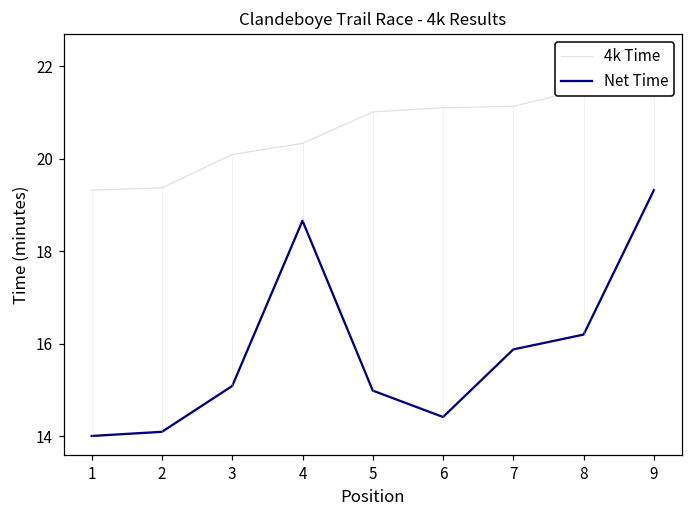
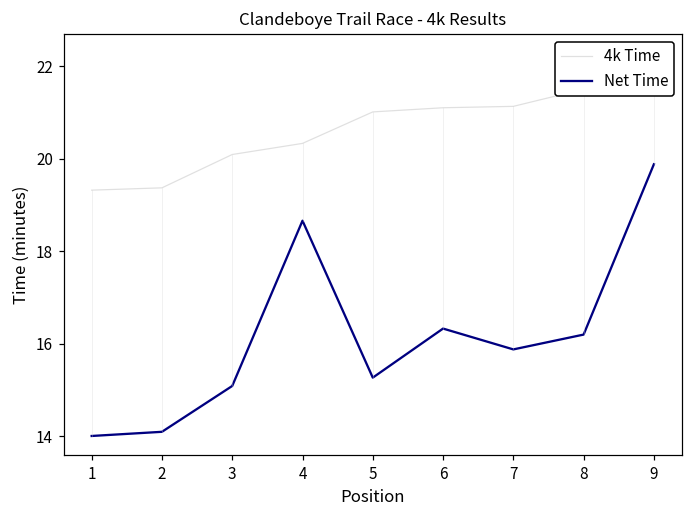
  {
    "Net Time": {
-     "5": 15.0,
-     "6": 14.4,
-     "9": 19.3
+     "5": 15.3,
+     "6": 16.3,
+     "9": 19.9
    }
  }
